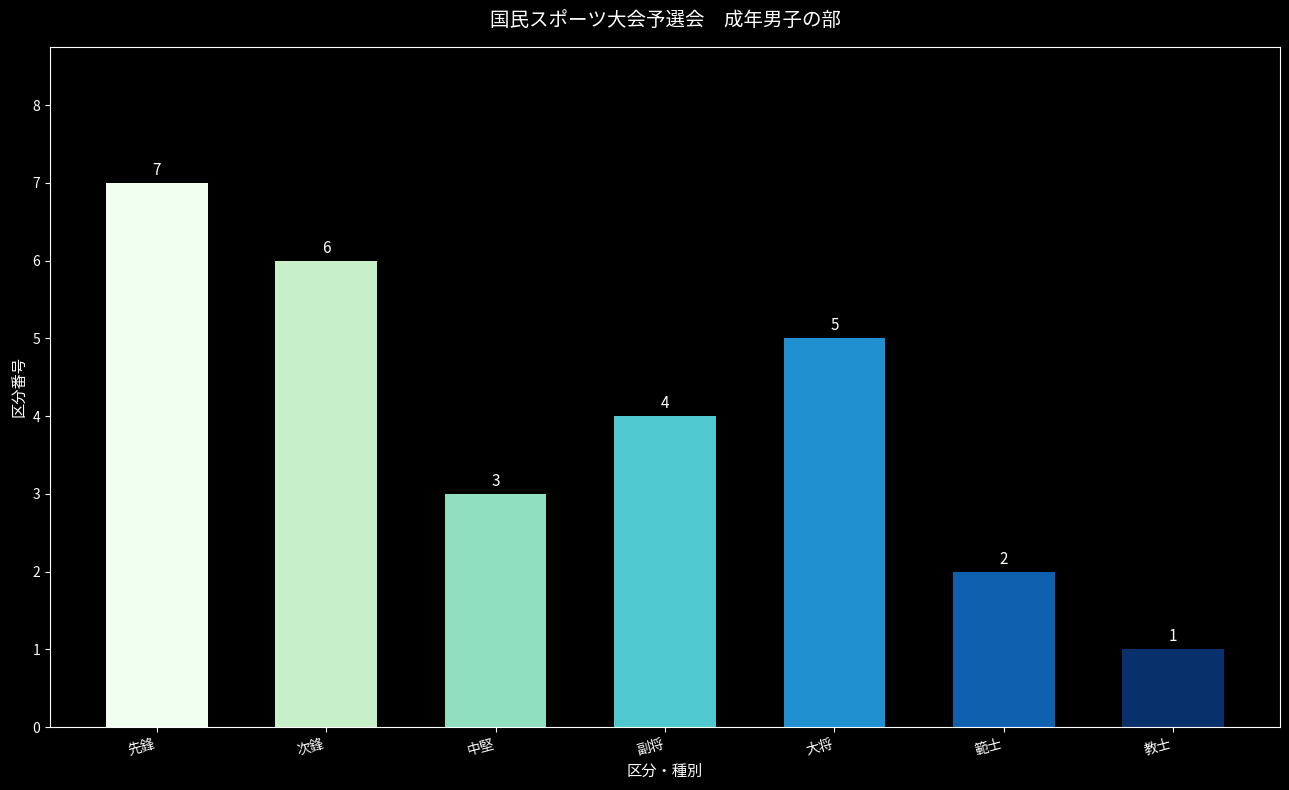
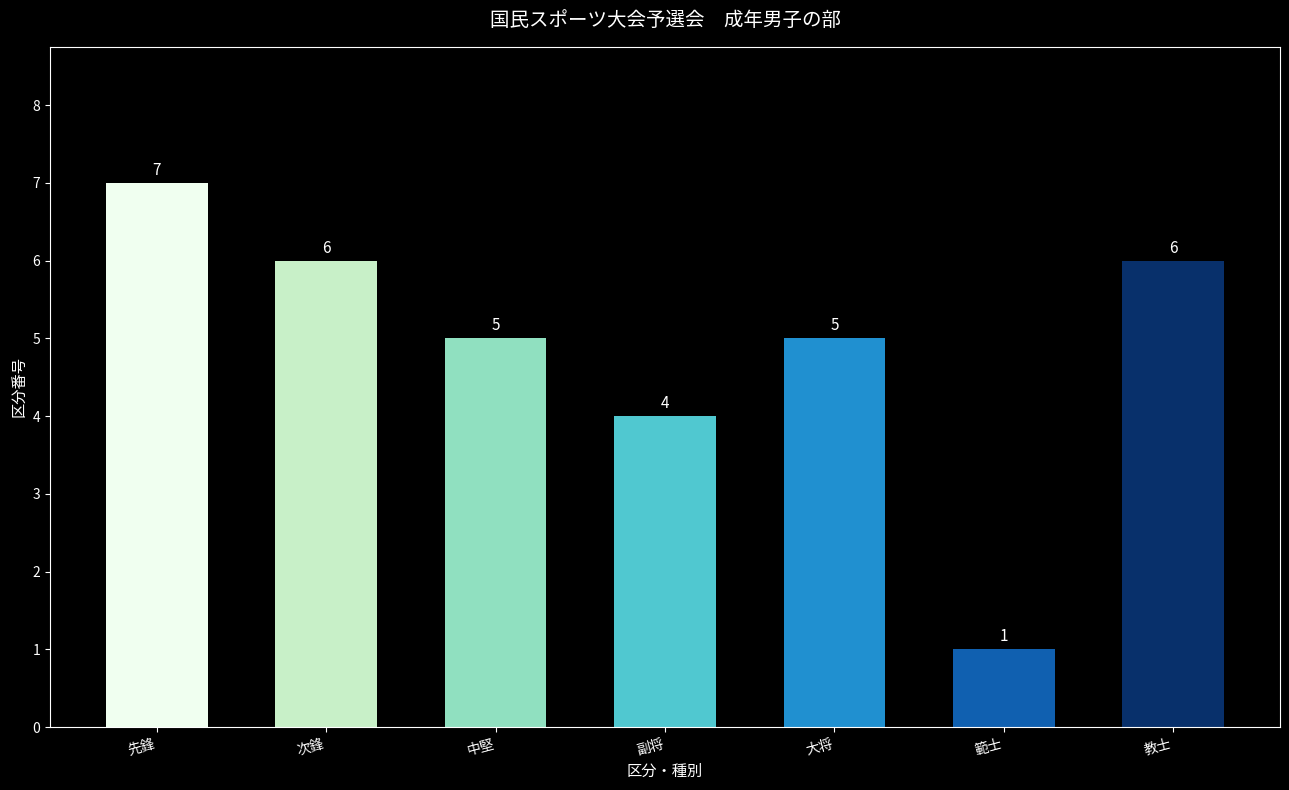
  {
    "先鋒": 7,
    "次鋒": 6,
-   "中堅": 3,
+   "中堅": 5,
    "副将": 4,
    "大将": 5,
-   "範士": 2,
-   "教士": 1
+   "範士": 1,
+   "教士": 6
  }
